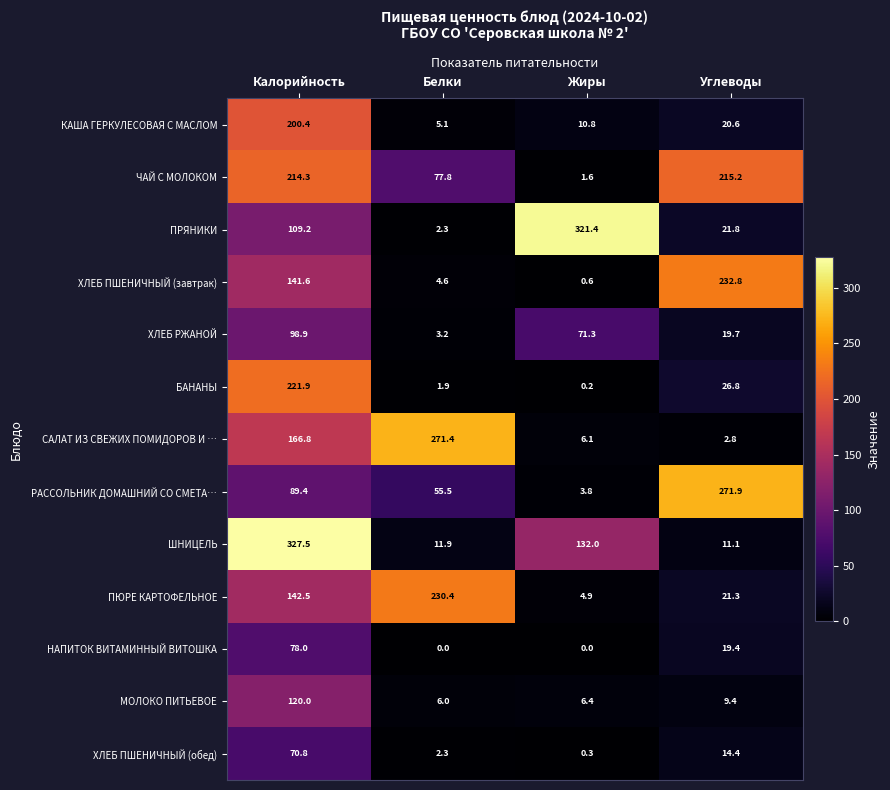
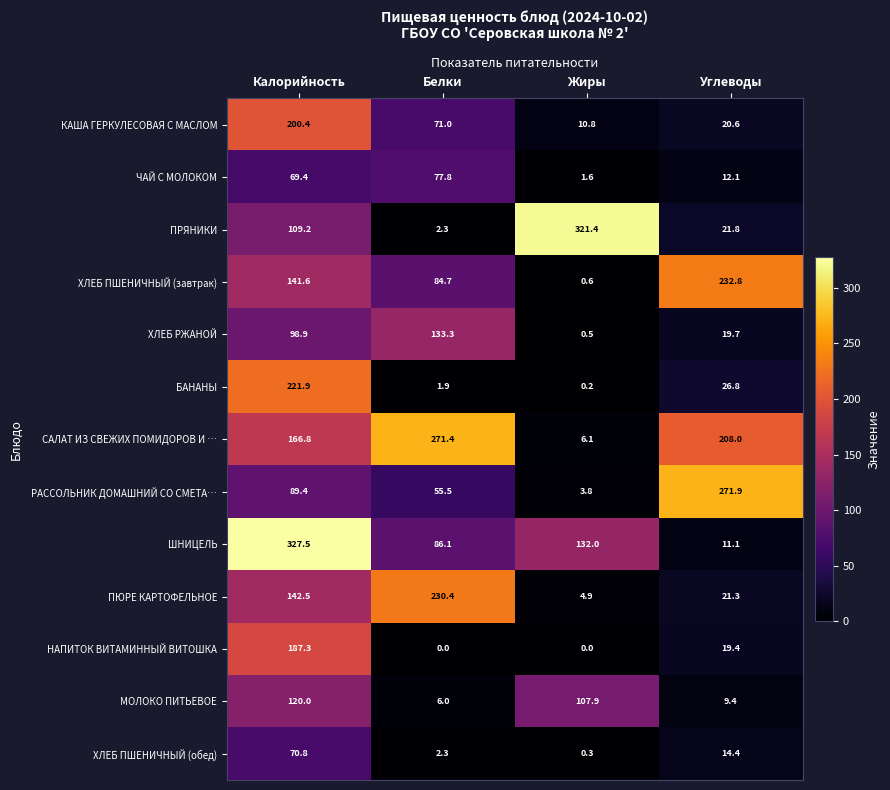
  {
    "КАША ГЕРКУЛЕСОВАЯ С МАСЛОМ": {
      "Калорийность": 200.4,
-     "Белки": 5.1,
+     "Белки": 71.0,
      "Жиры": 10.8,
      "Углеводы": 20.6
    },
    "ЧАЙ С МОЛОКОМ": {
-     "Калорийность": 214.3,
+     "Калорийность": 69.4,
      "Белки": 77.8,
      "Жиры": 1.6,
-     "Углеводы": 215.2
+     "Углеводы": 12.1
    },
    "ПРЯНИКИ": {
      "Калорийность": 109.2,
      "Белки": 2.3,
      "Жиры": 321.4,
      "Углеводы": 21.8
    },
    "ХЛЕБ ПШЕНИЧНЫЙ (завтрак)": {
      "Калорийность": 141.6,
-     "Белки": 4.6,
+     "Белки": 84.7,
      "Жиры": 0.6,
      "Углеводы": 232.8
    },
    "ХЛЕБ РЖАНОЙ": {
      "Калорийность": 98.9,
-     "Белки": 3.2,
-     "Жиры": 71.3,
+     "Белки": 133.3,
+     "Жиры": 0.5,
      "Углеводы": 19.7
    },
    "БАНАНЫ": {
      "Калорийность": 221.9,
      "Белки": 1.9,
      "Жиры": 0.2,
      "Углеводы": 26.8
    },
    "САЛАТ ИЗ СВЕЖИХ ПОМИДОРОВ И …": {
      "Калорийность": 166.8,
      "Белки": 271.4,
      "Жиры": 6.1,
-     "Углеводы": 2.8
+     "Углеводы": 208.0
    },
    "РАССОЛЬНИК ДОМАШНИЙ СО СМЕТА…": {
      "Калорийность": 89.4,
      "Белки": 55.5,
      "Жиры": 3.8,
      "Углеводы": 271.9
    },
    "ШНИЦЕЛЬ": {
      "Калорийность": 327.5,
-     "Белки": 11.9,
+     "Белки": 86.1,
      "Жиры": 132.0,
      "Углеводы": 11.1
    },
    "ПЮРЕ КАРТОФЕЛЬНОЕ": {
      "Калорийность": 142.5,
      "Белки": 230.4,
      "Жиры": 4.9,
      "Углеводы": 21.3
    },
    "НАПИТОК ВИТАМИННЫЙ ВИТОШКА": {
-     "Калорийность": 78.0,
+     "Калорийность": 187.3,
      "Белки": 0.0,
      "Жиры": 0.0,
      "Углеводы": 19.4
    },
    "МОЛОКО ПИТЬЕВОЕ": {
      "Калорийность": 120.0,
      "Белки": 6.0,
-     "Жиры": 6.4,
+     "Жиры": 107.9,
      "Углеводы": 9.4
    },
    "ХЛЕБ ПШЕНИЧНЫЙ (обед)": {
      "Калорийность": 70.8,
      "Белки": 2.3,
      "Жиры": 0.3,
      "Углеводы": 14.4
    }
  }
